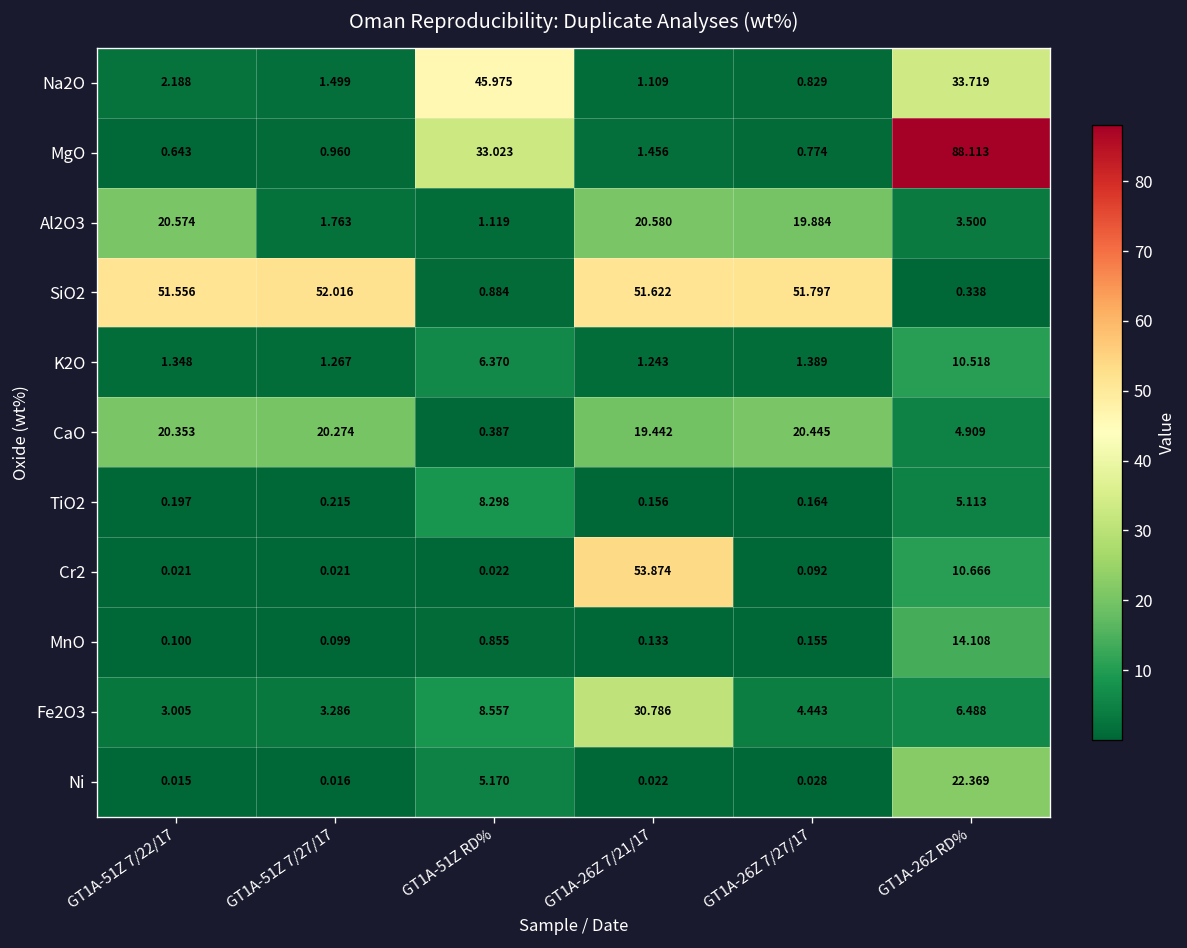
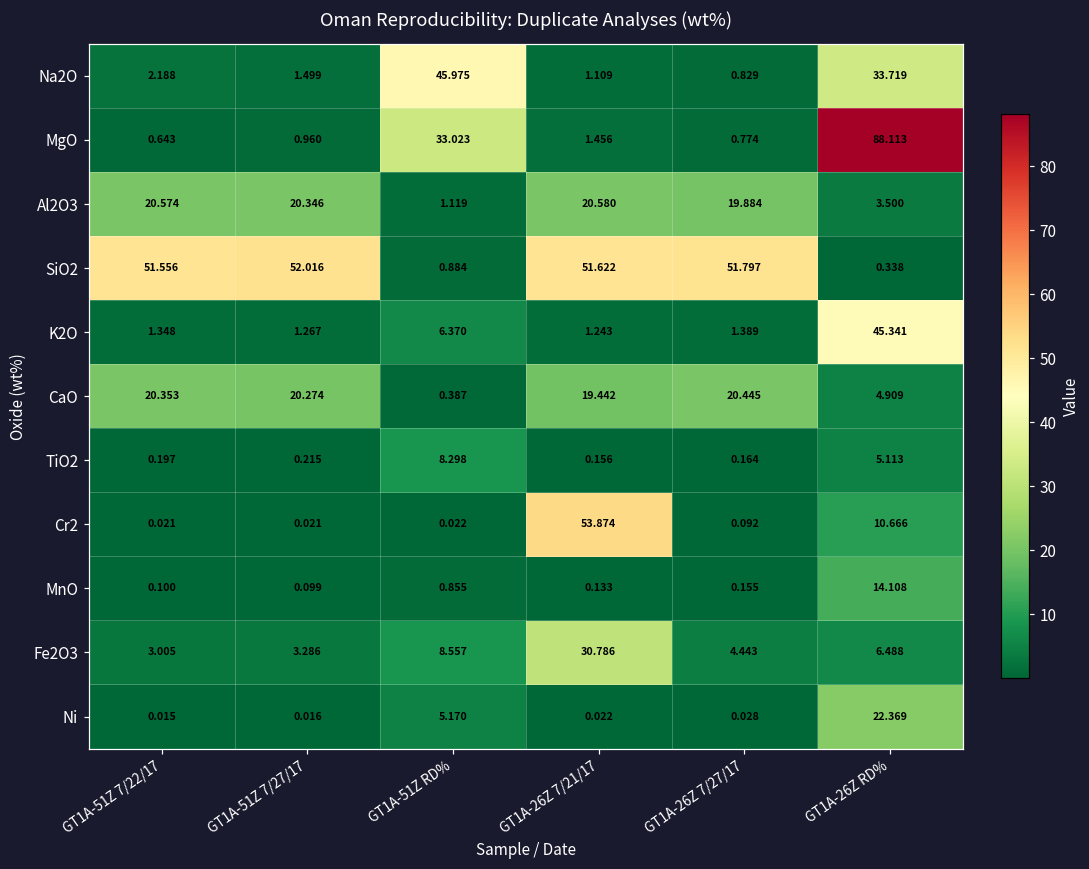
  {
    "Na2O": {
      "GT1A-51Z 7/22/17": 2.188,
      "GT1A-51Z 7/27/17": 1.499,
      "GT1A-51Z RD%": 45.975,
      "GT1A-26Z 7/21/17": 1.109,
      "GT1A-26Z 7/27/17": 0.829,
      "GT1A-26Z RD%": 33.719
    },
    "MgO": {
      "GT1A-51Z 7/22/17": 0.643,
      "GT1A-51Z 7/27/17": 0.960,
      "GT1A-51Z RD%": 33.023,
      "GT1A-26Z 7/21/17": 1.456,
      "GT1A-26Z 7/27/17": 0.774,
      "GT1A-26Z RD%": 88.113
    },
    "Al2O3": {
      "GT1A-51Z 7/22/17": 20.574,
-     "GT1A-51Z 7/27/17": 1.763,
+     "GT1A-51Z 7/27/17": 20.346,
      "GT1A-51Z RD%": 1.119,
      "GT1A-26Z 7/21/17": 20.580,
      "GT1A-26Z 7/27/17": 19.884,
      "GT1A-26Z RD%": 3.500
    },
    "SiO2": {
      "GT1A-51Z 7/22/17": 51.556,
      "GT1A-51Z 7/27/17": 52.016,
      "GT1A-51Z RD%": 0.884,
      "GT1A-26Z 7/21/17": 51.622,
      "GT1A-26Z 7/27/17": 51.797,
      "GT1A-26Z RD%": 0.338
    },
    "K2O": {
      "GT1A-51Z 7/22/17": 1.348,
      "GT1A-51Z 7/27/17": 1.267,
      "GT1A-51Z RD%": 6.370,
      "GT1A-26Z 7/21/17": 1.243,
      "GT1A-26Z 7/27/17": 1.389,
-     "GT1A-26Z RD%": 10.518
+     "GT1A-26Z RD%": 45.341
    },
    "CaO": {
      "GT1A-51Z 7/22/17": 20.353,
      "GT1A-51Z 7/27/17": 20.274,
      "GT1A-51Z RD%": 0.387,
      "GT1A-26Z 7/21/17": 19.442,
      "GT1A-26Z 7/27/17": 20.445,
      "GT1A-26Z RD%": 4.909
    },
    "TiO2": {
      "GT1A-51Z 7/22/17": 0.197,
      "GT1A-51Z 7/27/17": 0.215,
      "GT1A-51Z RD%": 8.298,
      "GT1A-26Z 7/21/17": 0.156,
      "GT1A-26Z 7/27/17": 0.164,
      "GT1A-26Z RD%": 5.113
    },
    "Cr2": {
      "GT1A-51Z 7/22/17": 0.021,
      "GT1A-51Z 7/27/17": 0.021,
      "GT1A-51Z RD%": 0.022,
      "GT1A-26Z 7/21/17": 53.874,
      "GT1A-26Z 7/27/17": 0.092,
      "GT1A-26Z RD%": 10.666
    },
    "MnO": {
      "GT1A-51Z 7/22/17": 0.100,
      "GT1A-51Z 7/27/17": 0.099,
      "GT1A-51Z RD%": 0.855,
      "GT1A-26Z 7/21/17": 0.133,
      "GT1A-26Z 7/27/17": 0.155,
      "GT1A-26Z RD%": 14.108
    },
    "Fe2O3": {
      "GT1A-51Z 7/22/17": 3.005,
      "GT1A-51Z 7/27/17": 3.286,
      "GT1A-51Z RD%": 8.557,
      "GT1A-26Z 7/21/17": 30.786,
      "GT1A-26Z 7/27/17": 4.443,
      "GT1A-26Z RD%": 6.488
    },
    "Ni": {
      "GT1A-51Z 7/22/17": 0.015,
      "GT1A-51Z 7/27/17": 0.016,
      "GT1A-51Z RD%": 5.170,
      "GT1A-26Z 7/21/17": 0.022,
      "GT1A-26Z 7/27/17": 0.028,
      "GT1A-26Z RD%": 22.369
    }
  }
